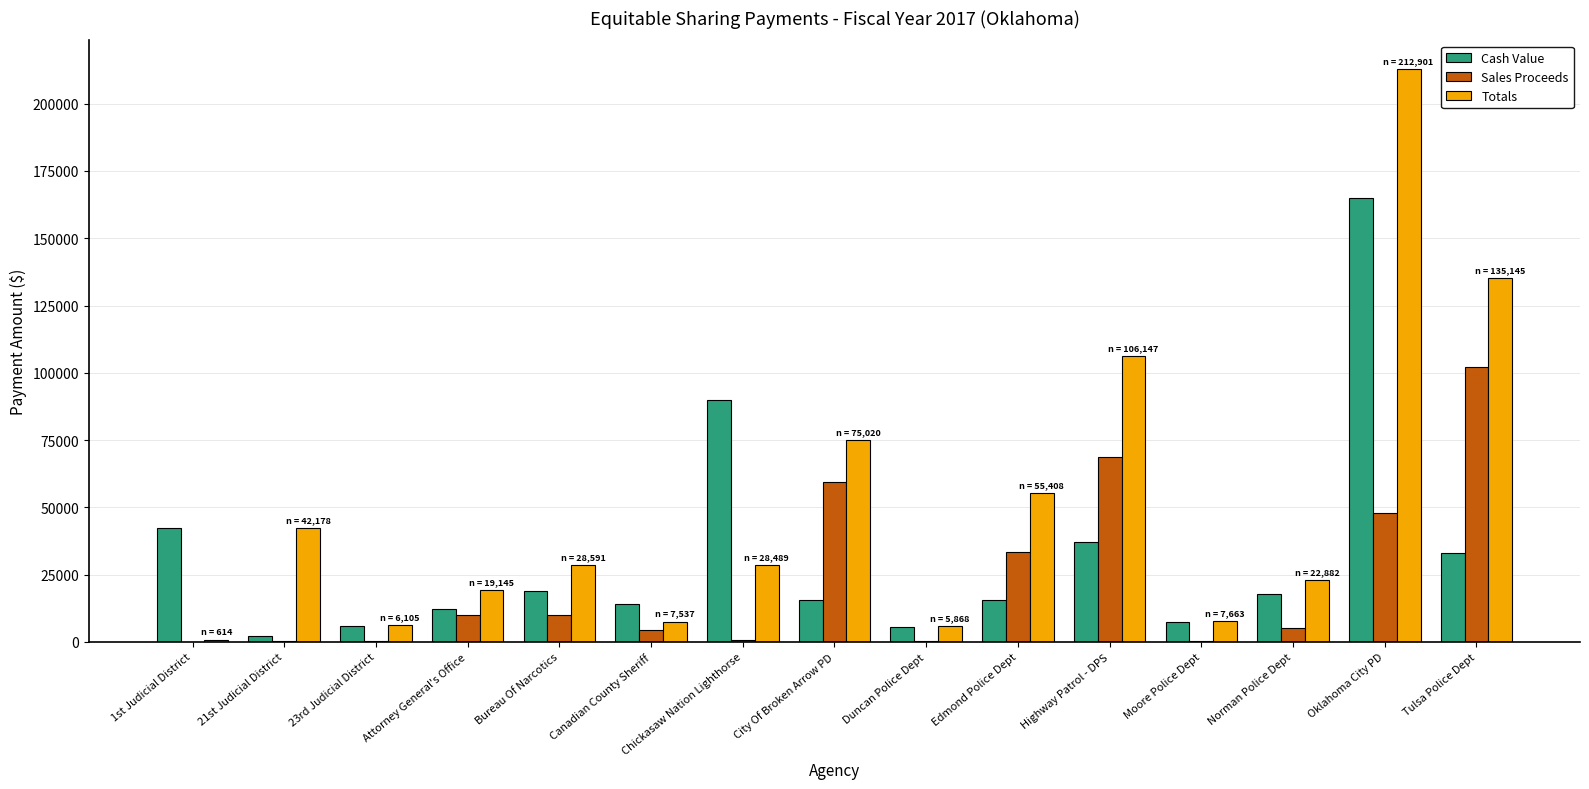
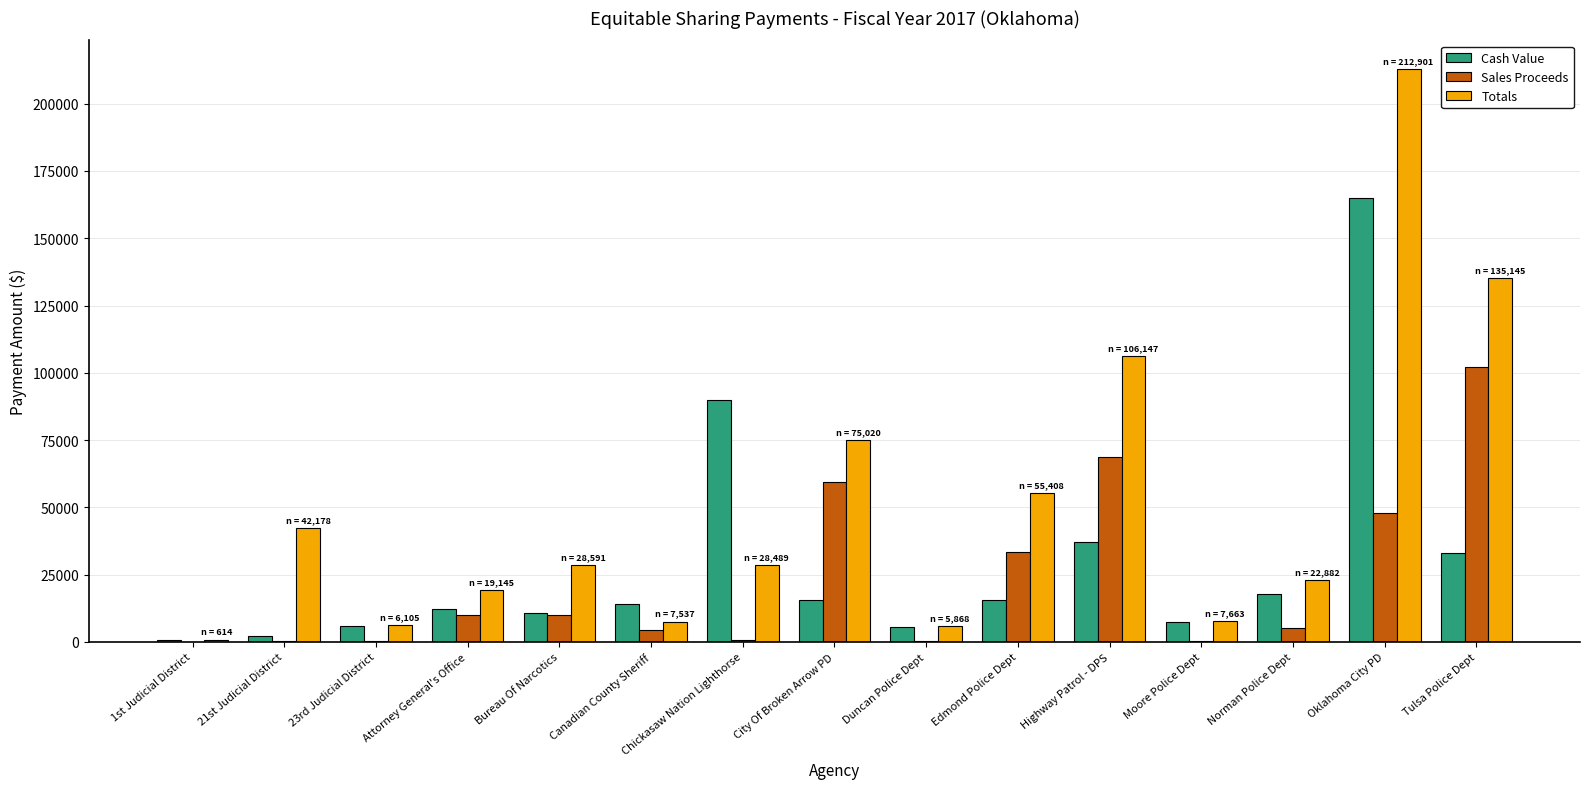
  {
    "Cash Value": {
-     "1st Judicial District": "42000",
+     "1st Judicial District": "1000",
      "21st Judicial District": "2000",
      "23rd Judicial District": "6000",
      "Attorney General's Office": "12000",
-     "Bureau Of Narcotics": "19000",
+     "Bureau Of Narcotics": "11000",
      "Canadian County Sheriff": "14000",
      "Chickasaw Nation Lighthorse": "90000",
      "City Of Broken Arrow PD": "16000",
      "Duncan Police Dept": "5000",
      "Edmond Police Dept": "16000",
      "Highway Patrol - DPS": "37000",
      "Moore Police Dept": "7000",
      "Norman Police Dept": "18000",
      "Oklahoma City PD": "165000",
      "Tulsa Police Dept": "33000"
    },
    "Sales Proceeds": {
      "1st Judicial District": "0",
      "Attorney General's Office": "10000",
      "Bureau Of Narcotics": "10000",
      "Canadian County Sheriff": "4000",
      "City Of Broken Arrow PD": "59000",
      "Edmond Police Dept": "33000",
      "Highway Patrol - DPS": "69000",
      "Norman Police Dept": "5000",
      "Oklahoma City PD": "48000",
      "Tulsa Police Dept": "102000"
    },
    "Totals": {
      "1st Judicial District": "614",
      "21st Judicial District": "42,178",
      "23rd Judicial District": "6,105",
      "Attorney General's Office": "19,145",
      "Bureau Of Narcotics": "28,591",
      "Canadian County Sheriff": "7,537",
      "Chickasaw Nation Lighthorse": "28,489",
      "City Of Broken Arrow PD": "75,020",
      "Duncan Police Dept": "5,868",
      "Edmond Police Dept": "55,408",
      "Highway Patrol - DPS": "106,147",
      "Moore Police Dept": "7,663",
      "Norman Police Dept": "22,882",
      "Oklahoma City PD": "212,901",
      "Tulsa Police Dept": "135,145"
    }
  }
